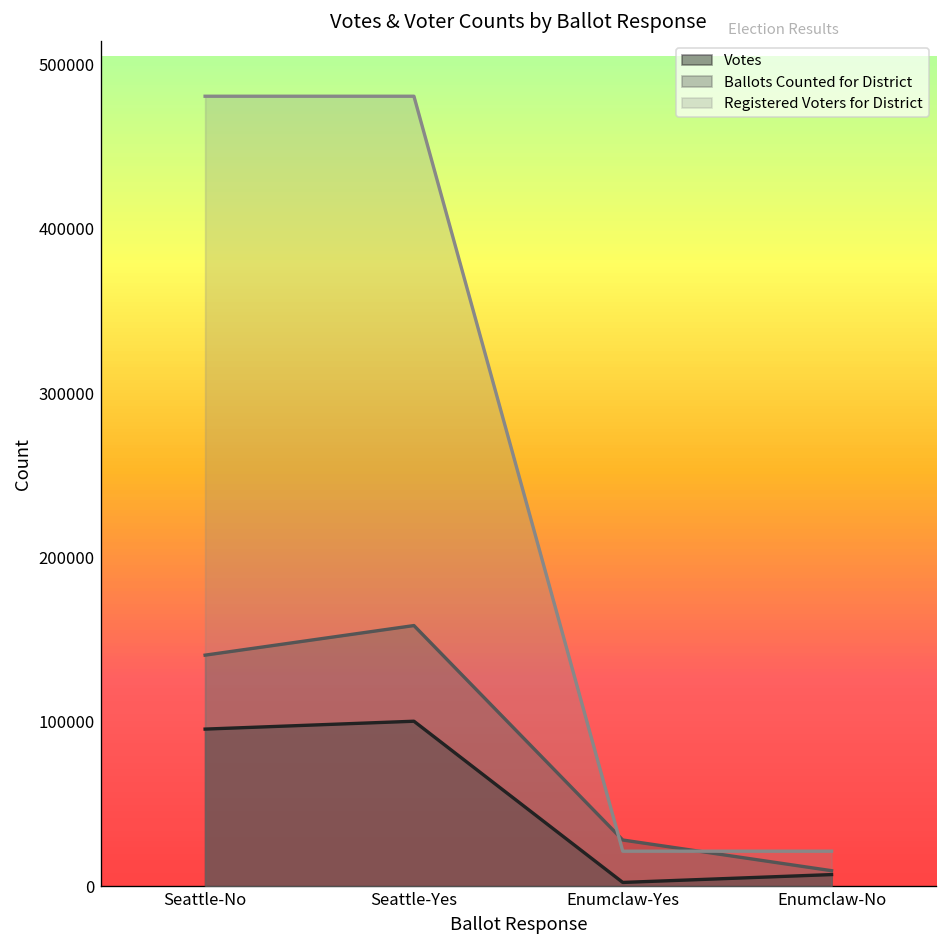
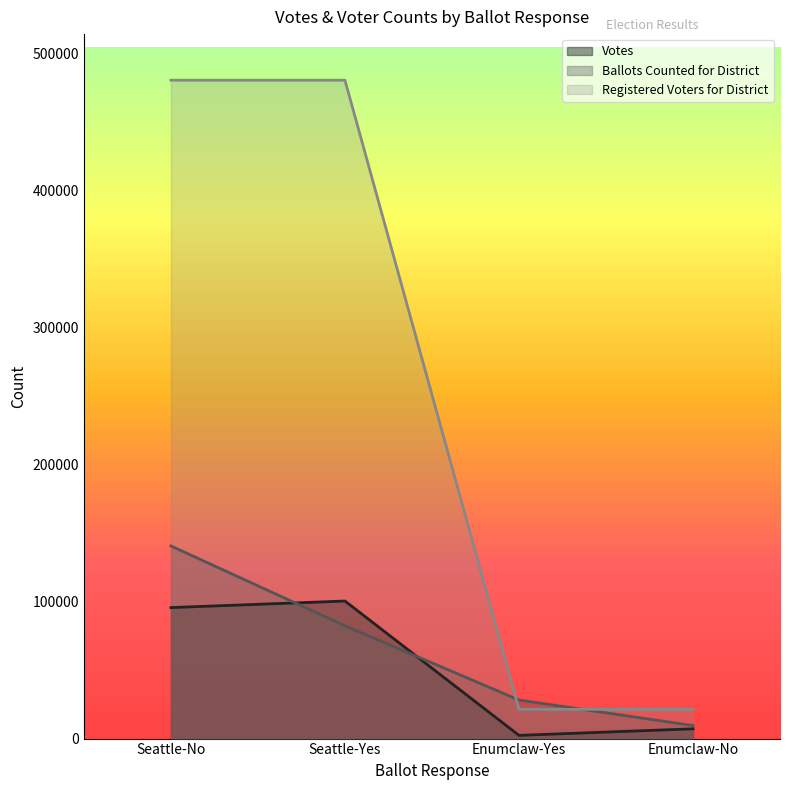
  {
    "Votes": {
      "Seattle-No": 96000,
      "Seattle-Yes": 100000,
      "Enumclaw-Yes": 2000,
      "Enumclaw-No": 7000
    },
    "Ballots Counted for District": {
      "Seattle-No": 141000,
-     "Seattle-Yes": 159000,
+     "Seattle-Yes": 82000,
      "Enumclaw-Yes": 28000,
      "Enumclaw-No": 9000
    },
    "Registered Voters for District": {
      "Seattle-No": 481000,
      "Seattle-Yes": 481000,
      "Enumclaw-Yes": 21000,
      "Enumclaw-No": 21000
    }
  }
